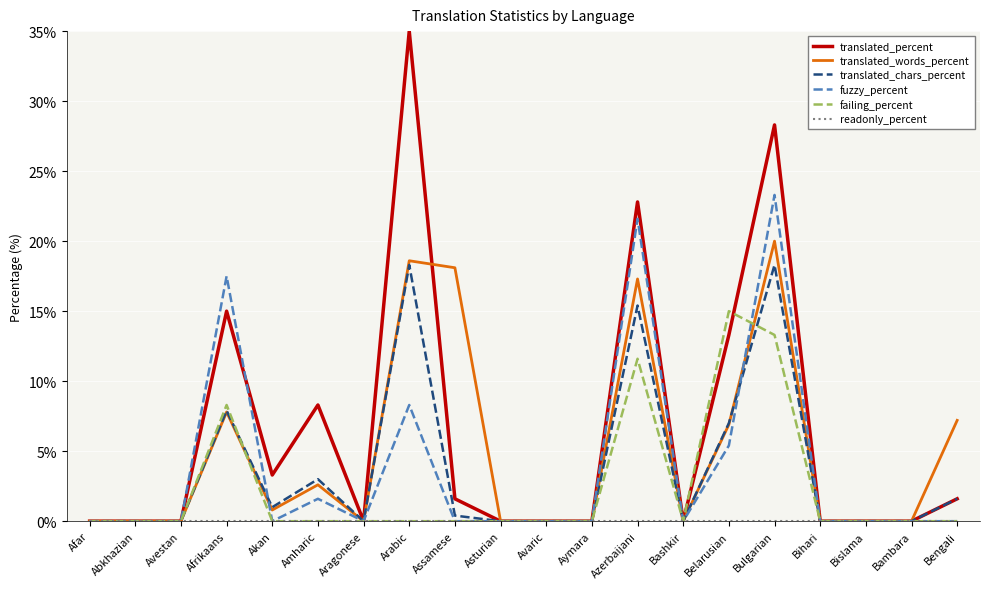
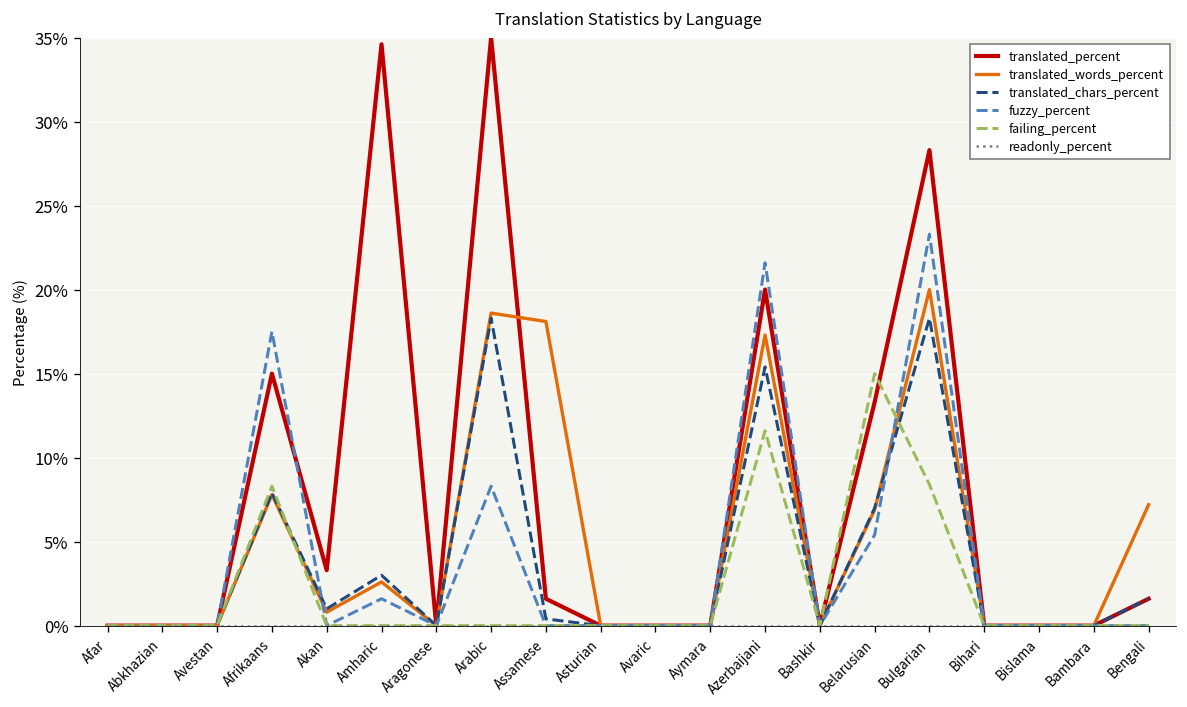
  {
    "translated_percent": {
      "Afrikaans": "15.0%",
      "Akan": "3.3%",
-     "Amharic": "8.3%",
+     "Amharic": "34.6%",
      "Arabic": "35.0%",
      "Assamese": "1.6%",
-     "Azerbaijani": "22.8%",
+     "Azerbaijani": "20.0%",
      "Belarusian": "13.3%",
      "Bulgarian": "28.3%"
    },
    "translated_words_percent": {
      "Akan": "0.8%",
      "Amharic": "2.6%",
      "Arabic": "18.6%",
      "Assamese": "18.1%",
      "Azerbaijani": "17.3%",
      "Bulgarian": "20.0%",
      "Bengali": "7.2%"
    },
    "translated_chars_percent": {
      "Akan": "1.0%",
      "Amharic": "3.0%",
      "Arabic": "18.3%",
      "Assamese": "0.4%",
      "Azerbaijani": "15.4%",
      "Bulgarian": "18.3%"
    },
    "fuzzy_percent": {
      "Afrikaans": "17.5%",
      "Amharic": "1.6%",
      "Arabic": "8.3%",
      "Azerbaijani": "21.6%",
      "Belarusian": "5.4%",
      "Bulgarian": "23.3%"
    },
    "failing_percent": {
      "Afrikaans": "8.3%",
      "Azerbaijani": "11.6%",
      "Belarusian": "15.0%",
-     "Bulgarian": "13.3%"
+     "Bulgarian": "8.4%"
    },
    "readonly_percent": {
      "Afrikaans": "0.0%",
      "Azerbaijani": "0.0%",
      "Belarusian": "0.0%",
      "Bulgarian": "0.0%"
    }
  }
